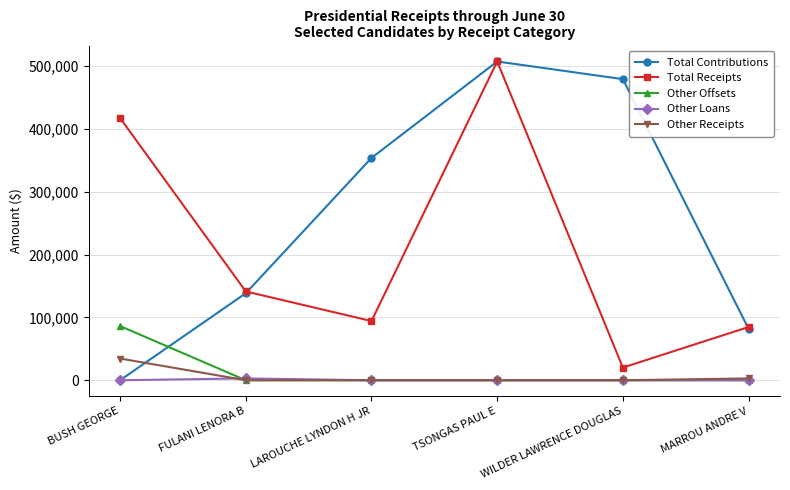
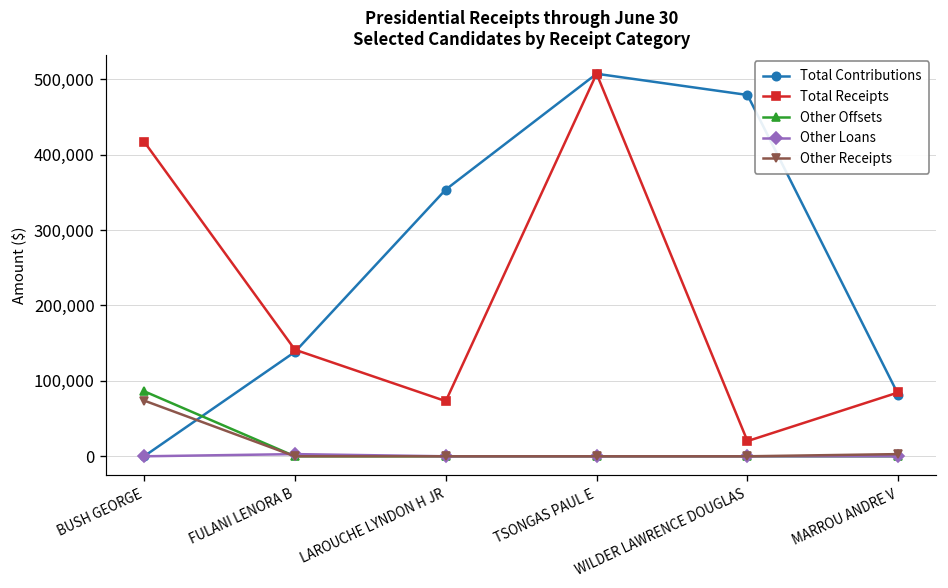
  {
    "Total Contributions": {
      "LAROUCHE LYNDON H JR": "350,000",
      "WILDER LAWRENCE DOUGLAS": "480,000"
    },
    "Total Receipts": {
      "BUSH GEORGE": "420,000",
-     "LAROUCHE LYNDON H JR": "90,000",
+     "LAROUCHE LYNDON H JR": "70,000",
      "WILDER LAWRENCE DOUGLAS": "20,000"
    },
    "Other Offsets": {
      "BUSH GEORGE": "90,000"
    },
    "Other Receipts": {
-     "BUSH GEORGE": "30,000"
+     "BUSH GEORGE": "70,000"
    }
  }
